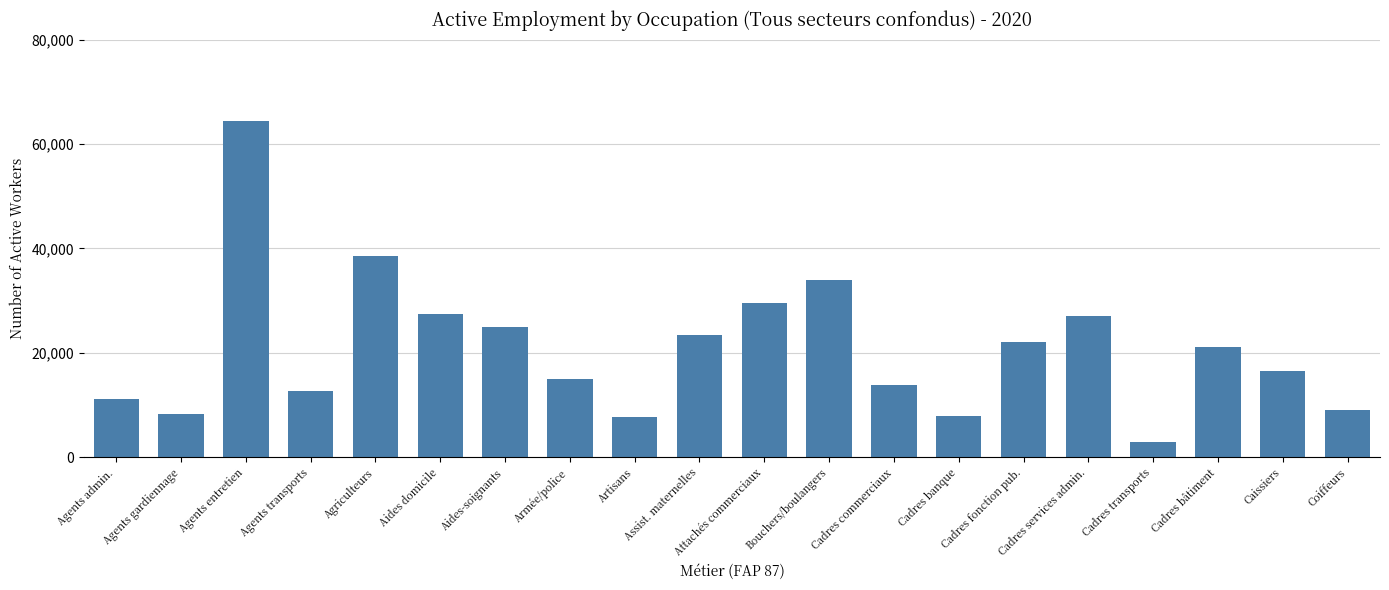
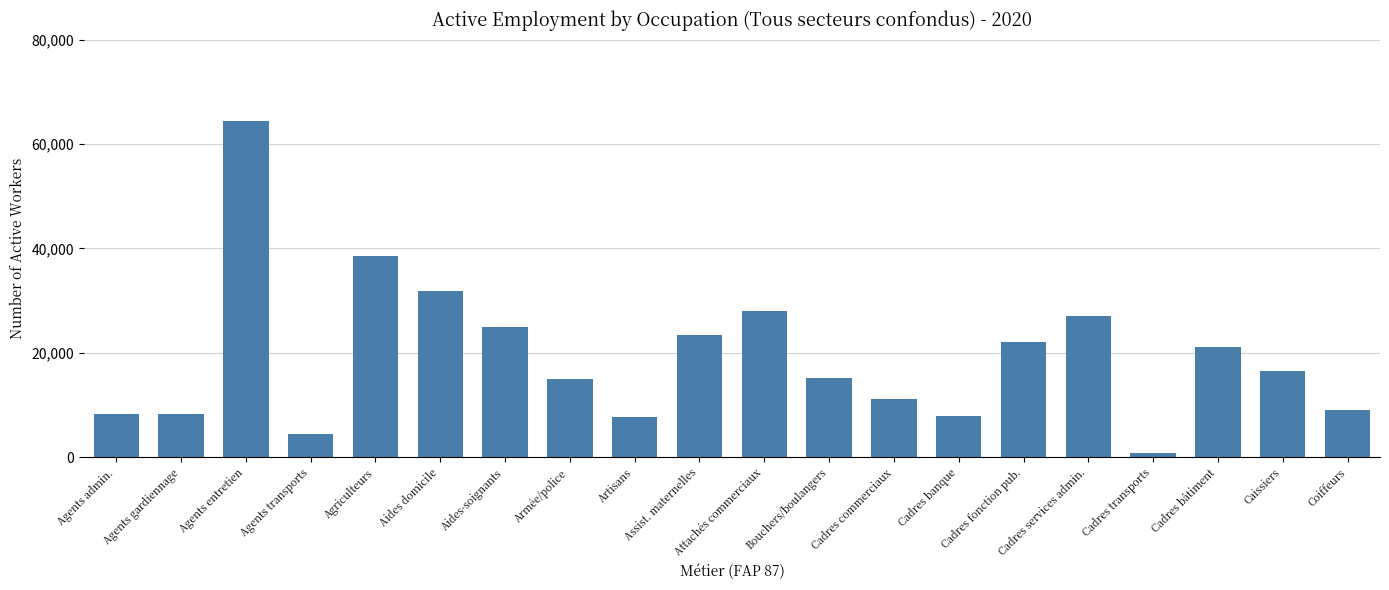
  {
-   "Agents admin.": "11,000",
+   "Agents admin.": "8,000",
    "Agents gardiennage": "8,000",
    "Agents entretien": "64,000",
-   "Agents transports": "13,000",
+   "Agents transports": "4,000",
    "Agriculteurs": "39,000",
-   "Aides domicile": "27,000",
+   "Aides domicile": "32,000",
    "Aides-soignants": "25,000",
    "Armée/police": "15,000",
    "Artisans": "8,000",
    "Assist. maternelles": "23,000",
-   "Attachés commerciaux": "30,000",
-   "Bouchers/boulangers": "34,000",
-   "Cadres commerciaux": "14,000",
+   "Attachés commerciaux": "28,000",
+   "Bouchers/boulangers": "15,000",
+   "Cadres commerciaux": "11,000",
    "Cadres banque": "8,000",
    "Cadres fonction pub.": "22,000",
    "Cadres services admin.": "27,000",
-   "Cadres transports": "3,000",
+   "Cadres transports": "1,000",
    "Cadres bâtiment": "21,000",
    "Caissiers": "16,000",
    "Coiffeurs": "9,000"
  }
